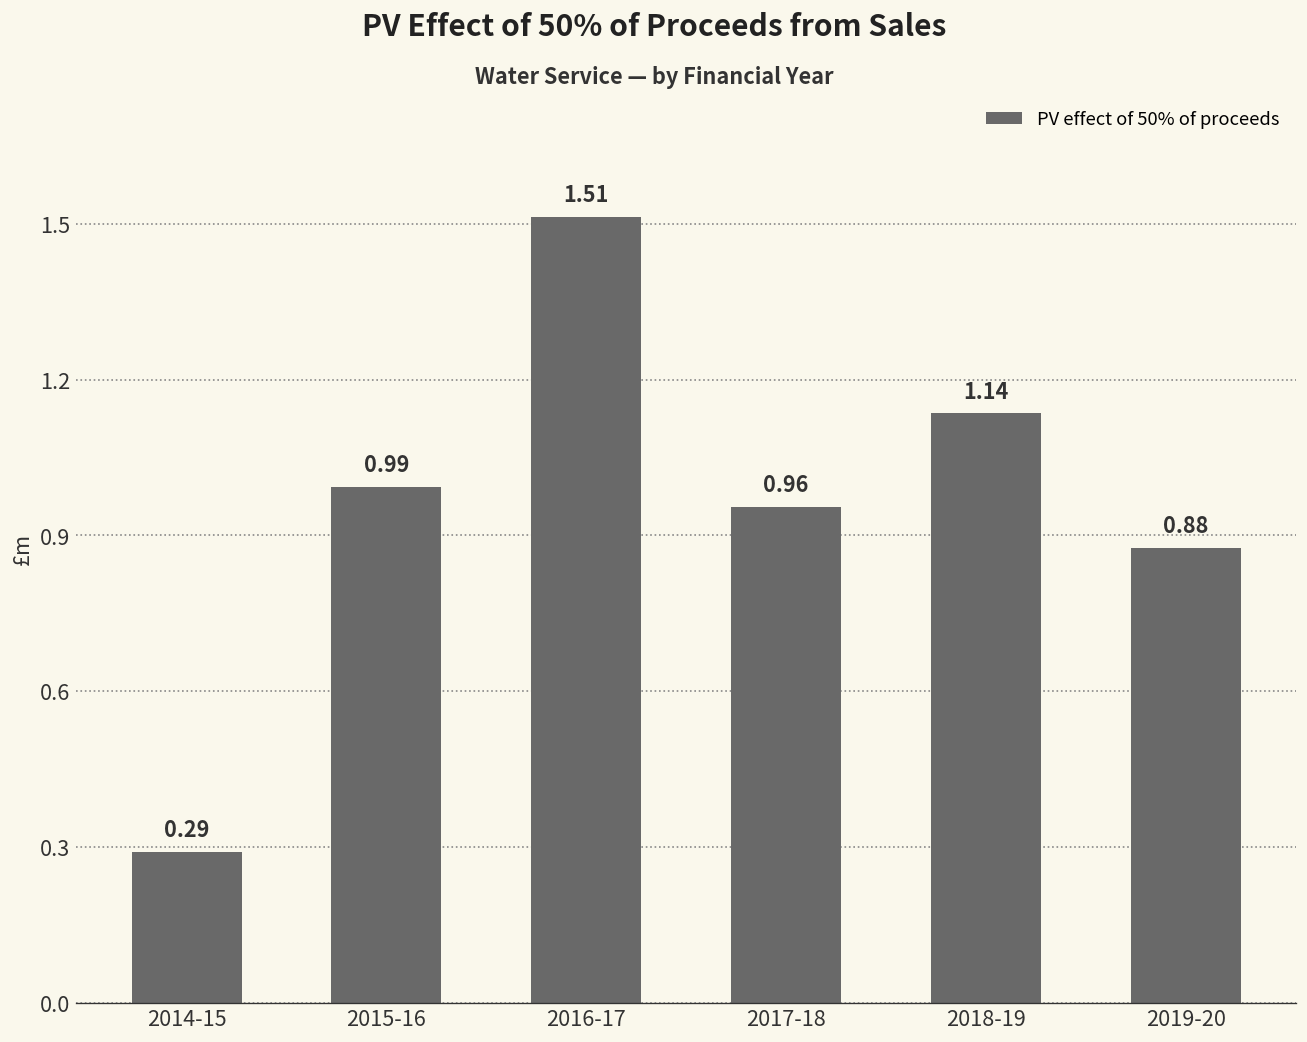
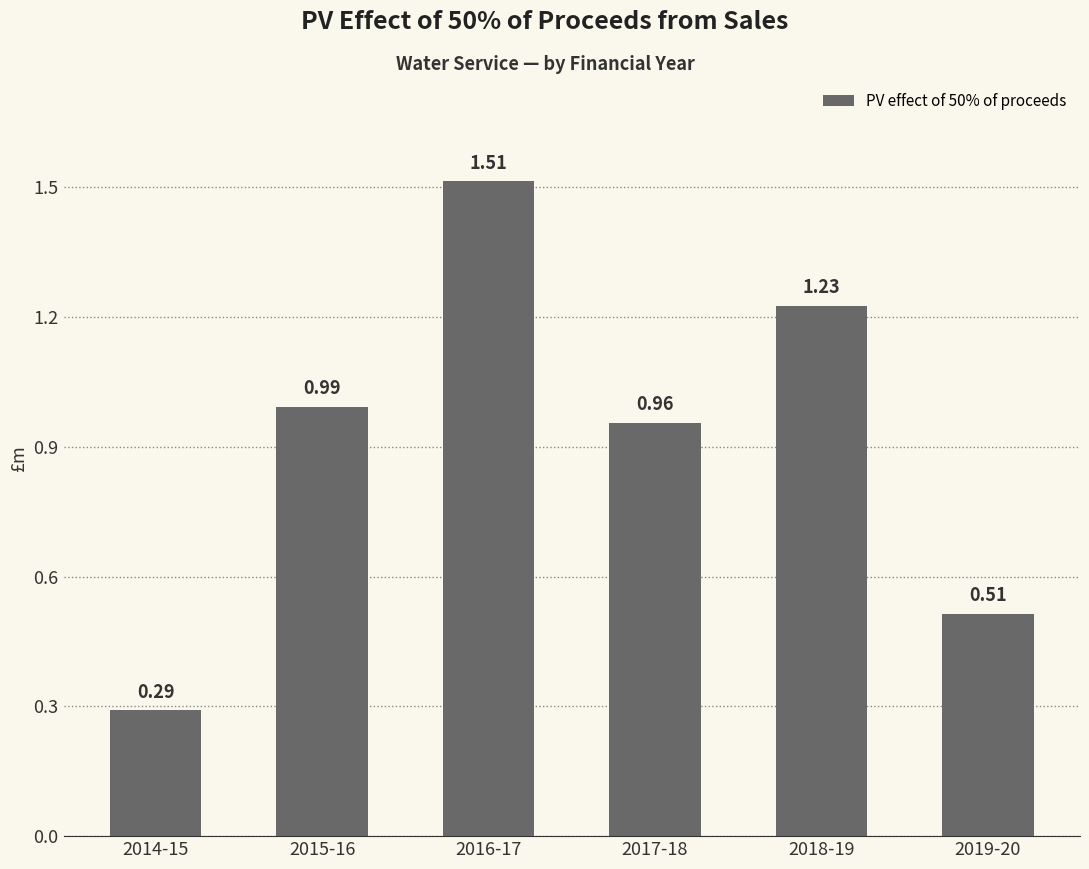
  {
    "2014-15": 0.29,
    "2015-16": 0.99,
    "2016-17": 1.51,
    "2017-18": 0.96,
-   "2018-19": 1.14,
-   "2019-20": 0.88
+   "2018-19": 1.23,
+   "2019-20": 0.51
  }
